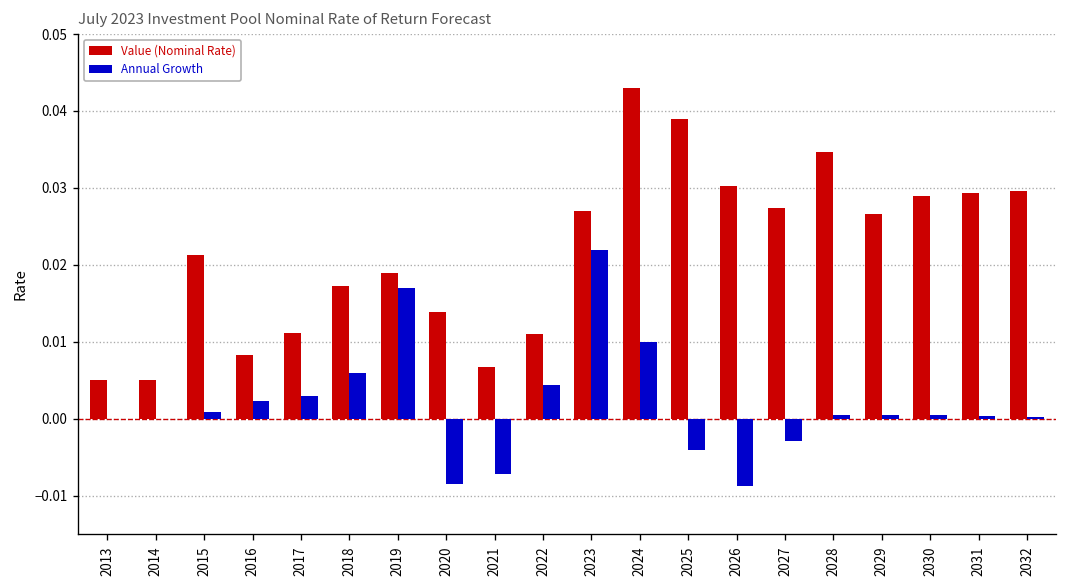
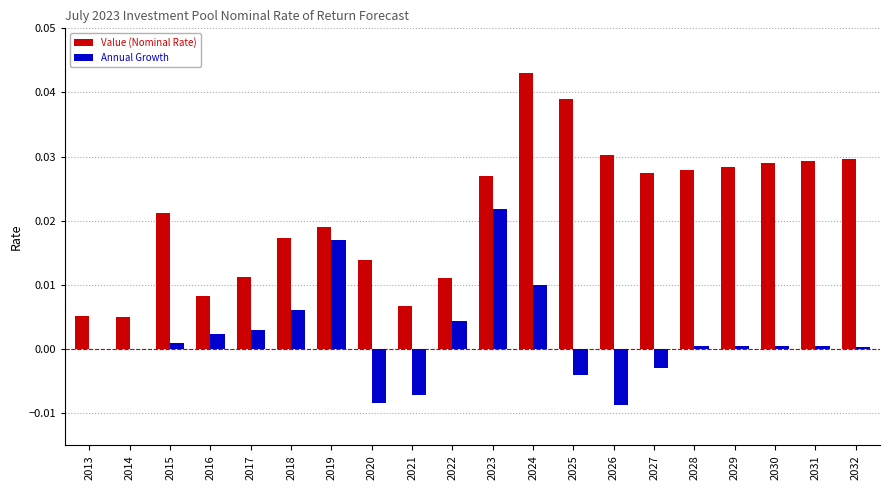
  {
    "Value (Nominal Rate)": {
      "2013": 0.005,
      "2014": 0.005,
      "2015": 0.021,
      "2016": 0.008,
      "2017": 0.011,
      "2018": 0.017,
      "2019": 0.019,
      "2020": 0.014,
      "2021": 0.007,
      "2022": 0.011,
      "2023": 0.027,
      "2024": 0.043,
      "2025": 0.039,
      "2026": 0.030,
      "2027": 0.027,
-     "2028": 0.035,
-     "2029": 0.027,
+     "2028": 0.028,
+     "2029": 0.028,
      "2030": 0.029,
      "2031": 0.029,
      "2032": 0.030
    },
    "Annual Growth": {
      "2013": 0.000,
      "2015": 0.001,
      "2016": 0.002,
      "2017": 0.003,
      "2018": 0.006,
      "2019": 0.017,
      "2020": -0.008,
      "2021": -0.007,
      "2022": 0.004,
      "2023": 0.022,
      "2024": 0.010,
      "2025": -0.004,
      "2026": -0.009,
      "2027": -0.003,
      "2028": 0.001,
      "2029": 0.001,
      "2030": 0.000,
      "2031": 0.000
    }
  }
